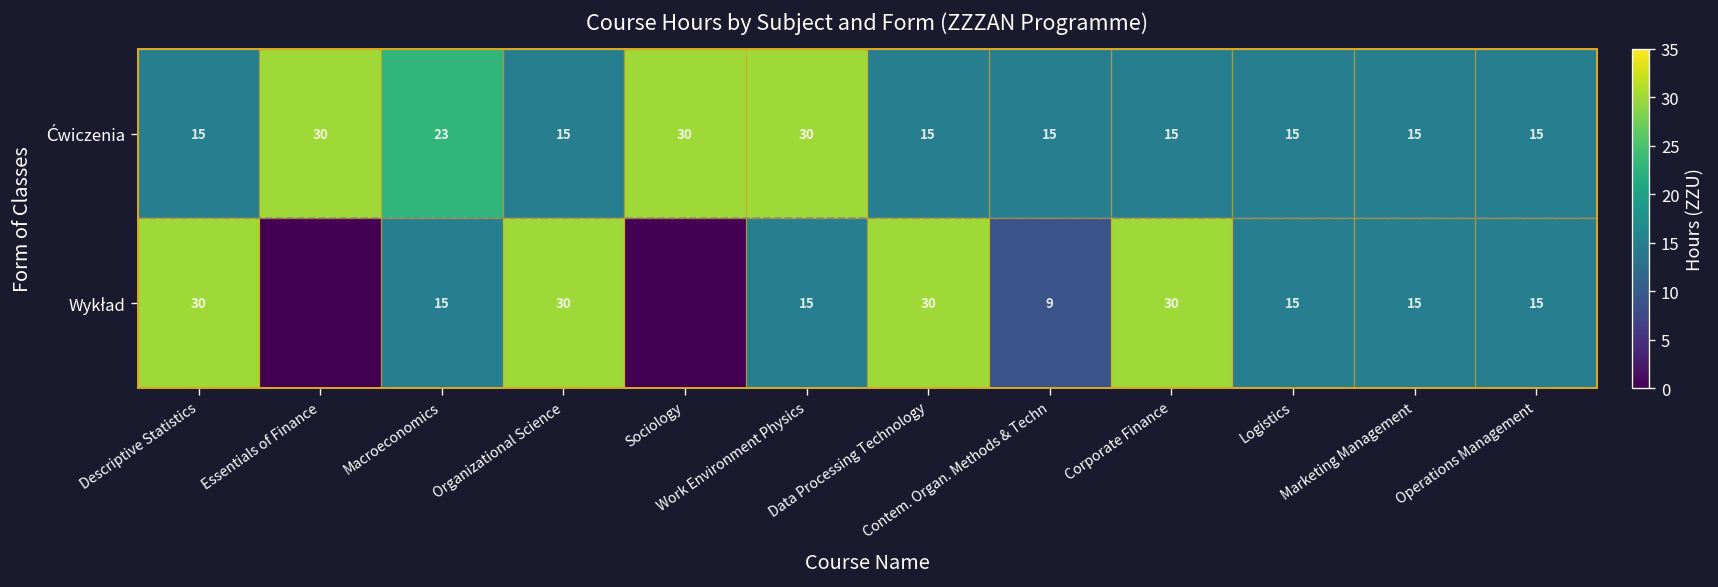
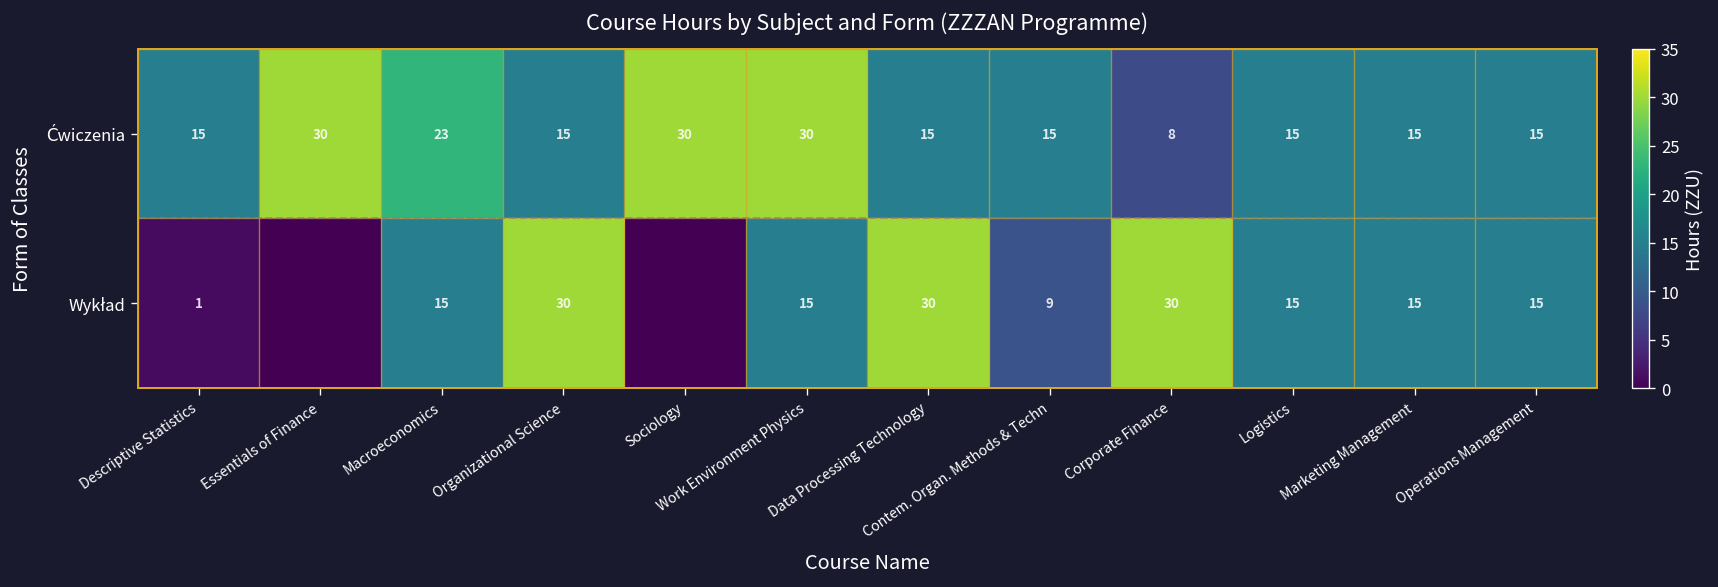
  {
    "Ćwiczenia": {
      "Descriptive Statistics": 15,
      "Essentials of Finance": 30,
      "Macroeconomics": 23,
      "Organizational Science": 15,
      "Sociology": 30,
      "Work Environment Physics": 30,
      "Data Processing Technology": 15,
      "Contem. Organ. Methods & Techn": 15,
-     "Corporate Finance": 15,
+     "Corporate Finance": 8,
      "Logistics": 15,
      "Marketing Management": 15,
      "Operations Management": 15
    },
    "Wykład": {
-     "Descriptive Statistics": 30,
+     "Descriptive Statistics": 1,
      "Macroeconomics": 15,
      "Organizational Science": 30,
      "Work Environment Physics": 15,
      "Data Processing Technology": 30,
      "Contem. Organ. Methods & Techn": 9,
      "Corporate Finance": 30,
      "Logistics": 15,
      "Marketing Management": 15,
      "Operations Management": 15
    }
  }
